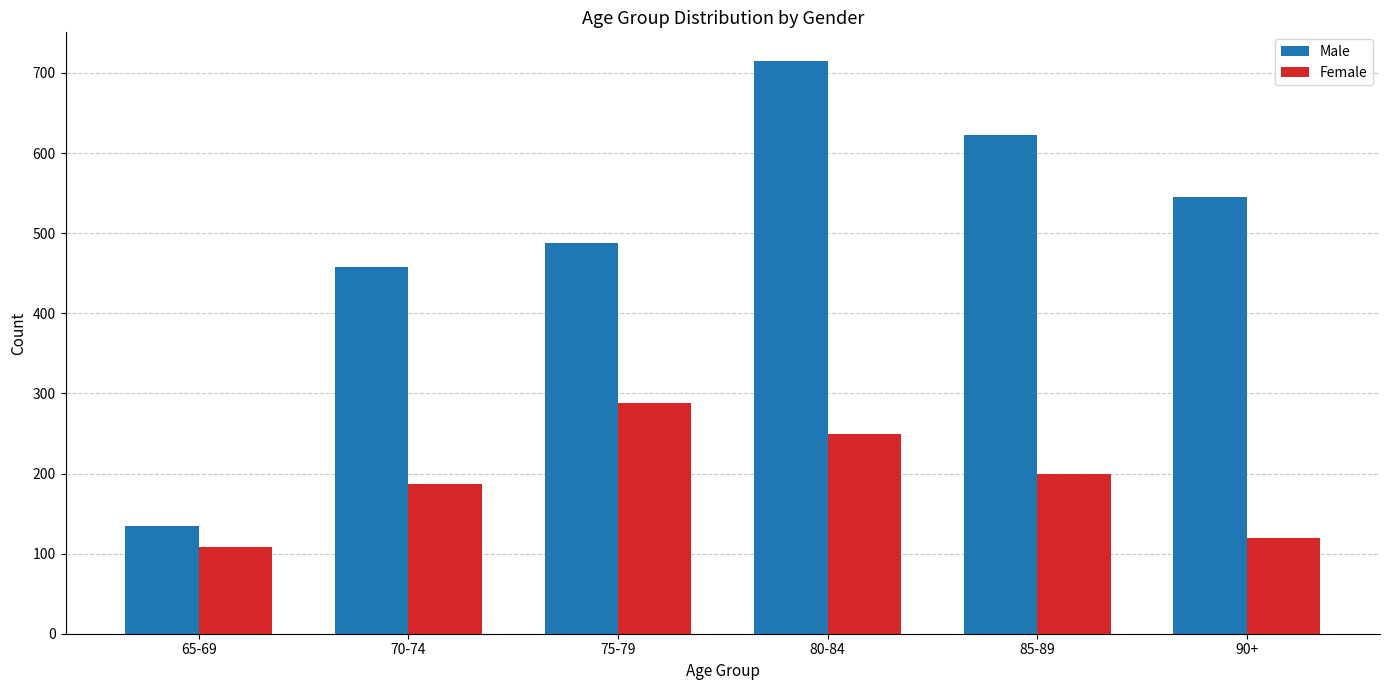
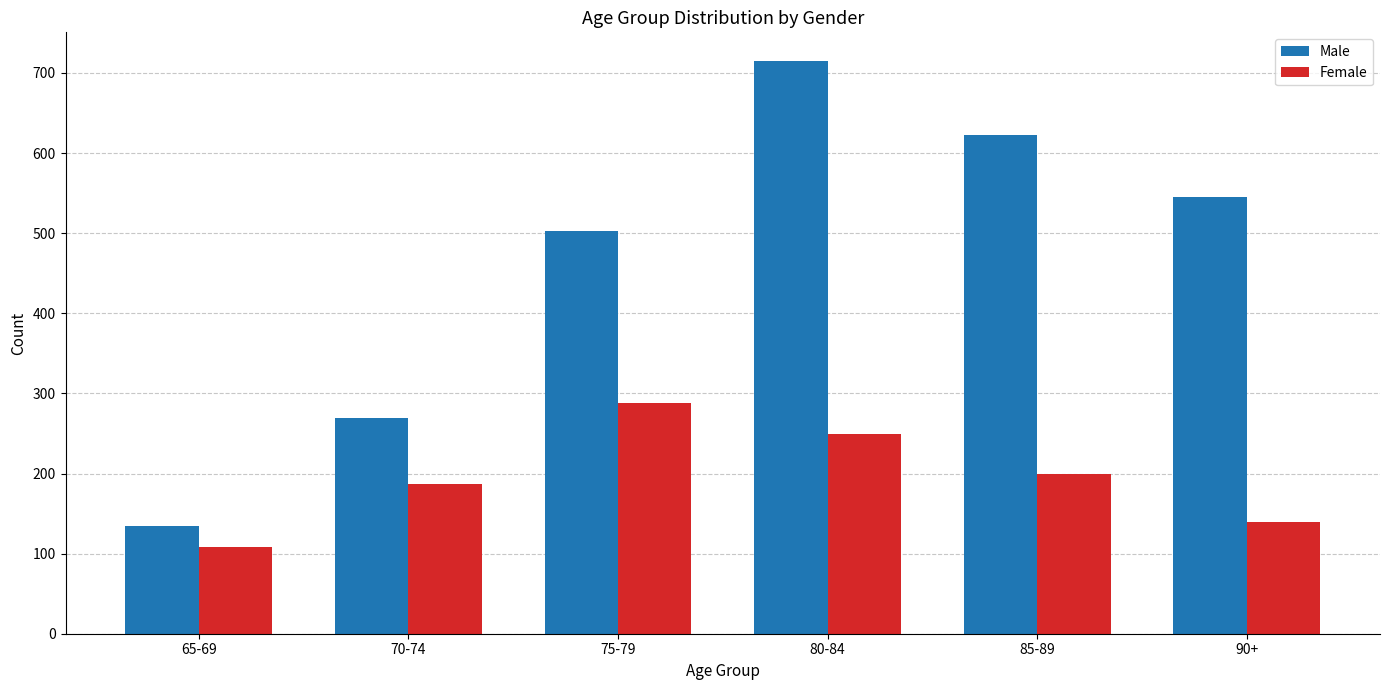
  {
    "Male": {
      "65-69": 130,
-     "70-74": 460,
-     "75-79": 490,
+     "70-74": 270,
+     "75-79": 500,
      "80-84": 720,
      "85-89": 620,
      "90+": 550
    },
    "Female": {
      "65-69": 110,
      "70-74": 190,
      "75-79": 290,
      "80-84": 250,
      "85-89": 200,
-     "90+": 120
+     "90+": 140
    }
  }
